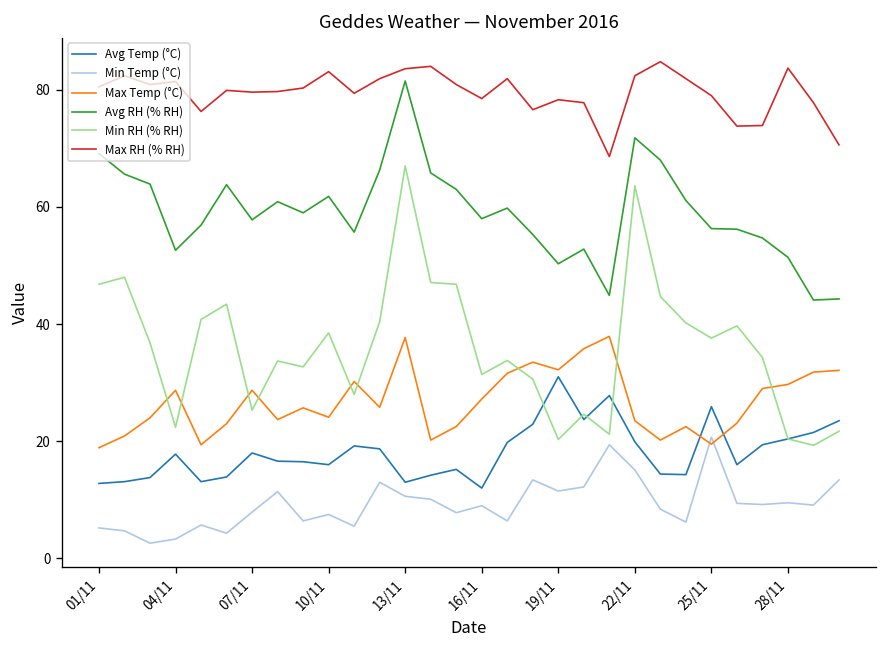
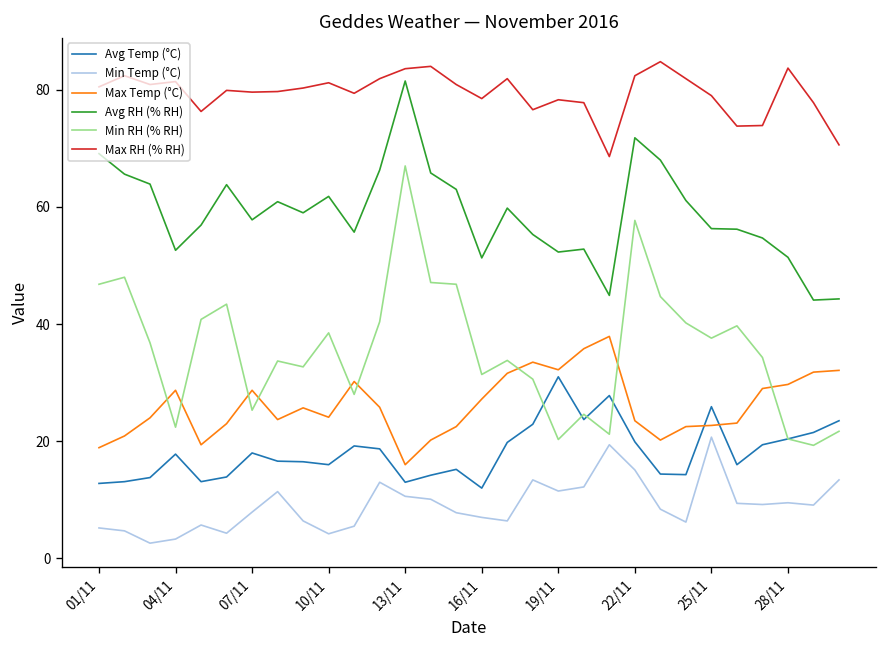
  {
    "Avg Temp (°C)": {
      "01/11": 13,
      "04/11": 18,
      "07/11": 18,
      "10/11": 16,
      "13/11": 13,
      "16/11": 12,
      "19/11": 31,
      "22/11": 20,
      "25/11": 26
    },
    "Min Temp (°C)": {
      "01/11": 5,
      "04/11": 3,
      "07/11": 8,
-     "10/11": 8,
+     "10/11": 4,
      "13/11": 11,
-     "16/11": 9,
+     "16/11": 7,
      "19/11": 12,
      "22/11": 15,
      "25/11": 21,
      "28/11": 10
    },
    "Max Temp (°C)": {
      "01/11": 19,
      "04/11": 29,
      "07/11": 29,
      "10/11": 24,
-     "13/11": 38,
+     "13/11": 16,
      "16/11": 27,
      "19/11": 32,
      "22/11": 24,
-     "25/11": 20,
+     "25/11": 23,
      "28/11": 30
    },
    "Avg RH (% RH)": {
      "04/11": 53,
      "07/11": 58,
      "10/11": 62,
      "13/11": 82,
-     "16/11": 58,
-     "19/11": 50,
+     "16/11": 51,
+     "19/11": 52,
      "22/11": 72,
      "25/11": 56,
      "28/11": 51
    },
    "Min RH (% RH)": {
      "01/11": 47,
      "04/11": 22,
      "07/11": 25,
      "10/11": 39,
      "13/11": 67,
      "16/11": 31,
      "19/11": 20,
-     "22/11": 64,
+     "22/11": 58,
      "25/11": 38
    },
    "Max RH (% RH)": {
      "07/11": 80,
-     "10/11": 83,
+     "10/11": 81,
      "13/11": 84,
      "16/11": 79,
      "19/11": 78,
      "22/11": 82,
      "25/11": 79,
      "28/11": 84
    }
  }
